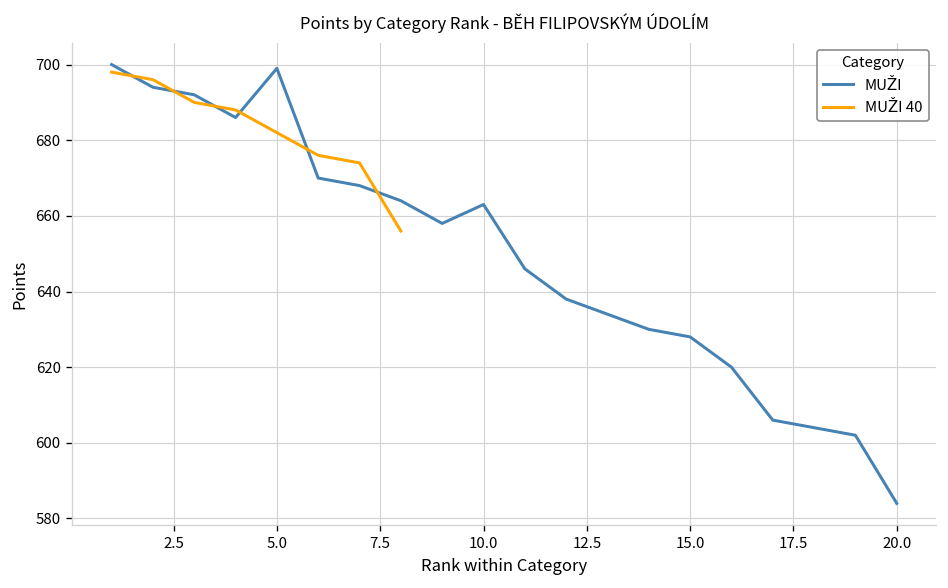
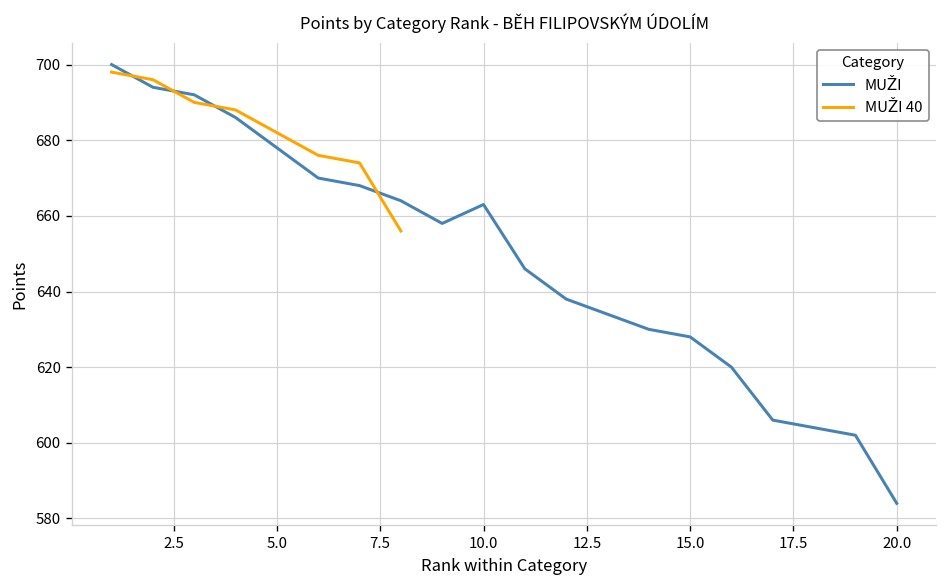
  {
    "MUŽI": {
-     "5.0": 699,
+     "5.0": 678,
      "10.0": 663,
      "15.0": 628,
      "20.0": 584
    },
    "MUŽI 40": {
      "5.0": 682
    }
  }
